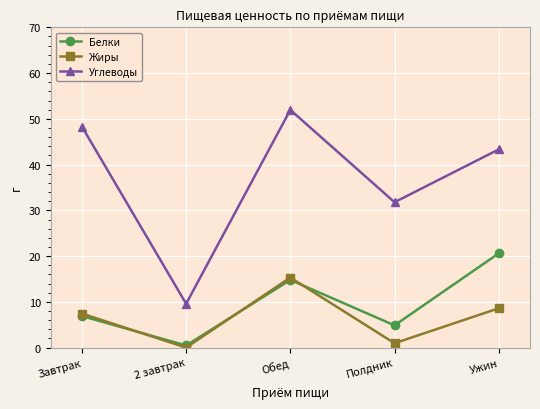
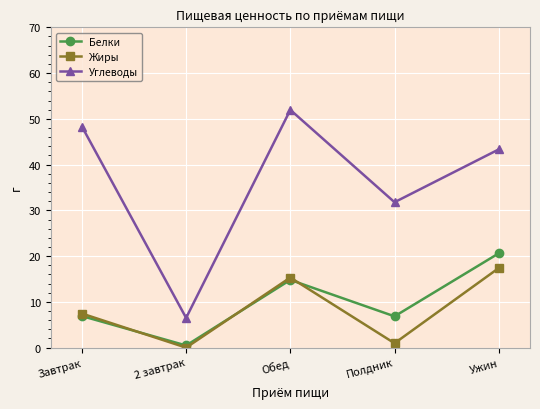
  {
    "Белки": {
      "Завтрак": 7,
-     "Полдник": 5,
+     "Полдник": 7,
      "Ужин": 21
    },
    "Жиры": {
      "Завтрак": 7,
      "Полдник": 1,
-     "Ужин": 9
+     "Ужин": 17
    },
    "Углеводы": {
      "Завтрак": 48,
-     "2 завтрак": 10,
+     "2 завтрак": 7,
      "Обед": 52,
      "Полдник": 32,
      "Ужин": 43
    }
  }
